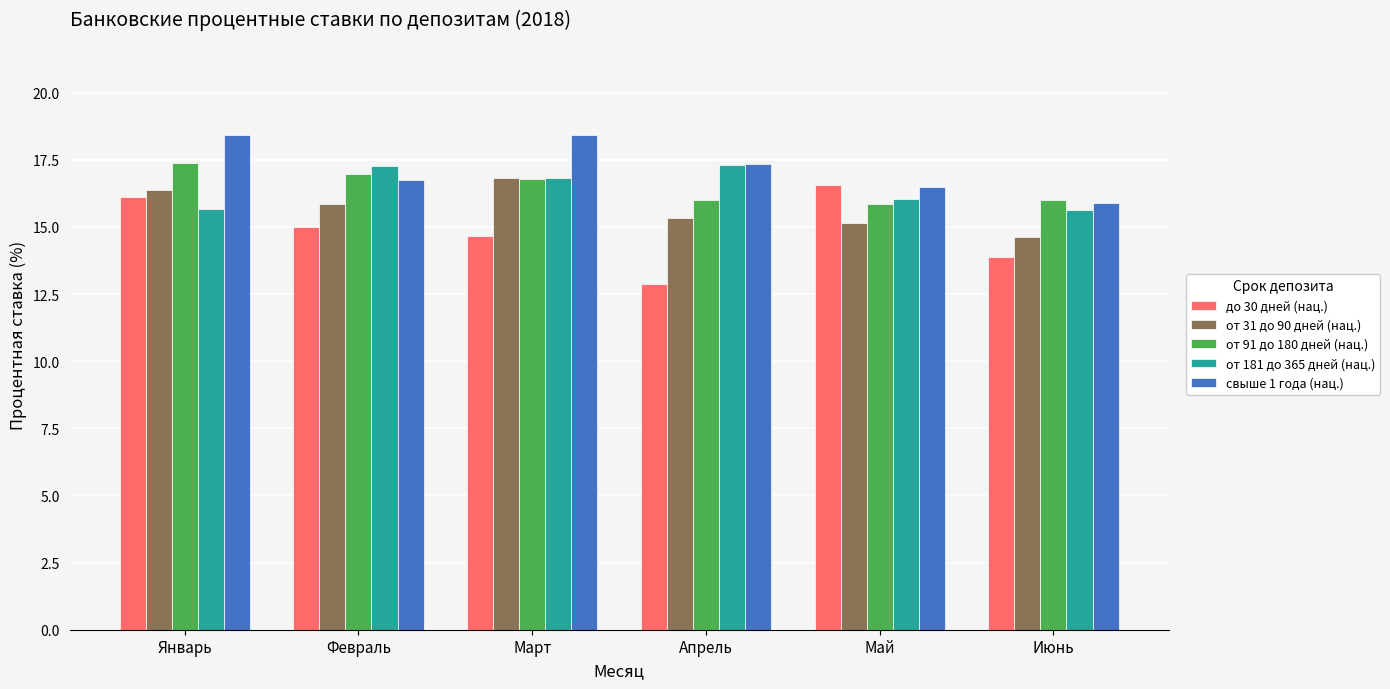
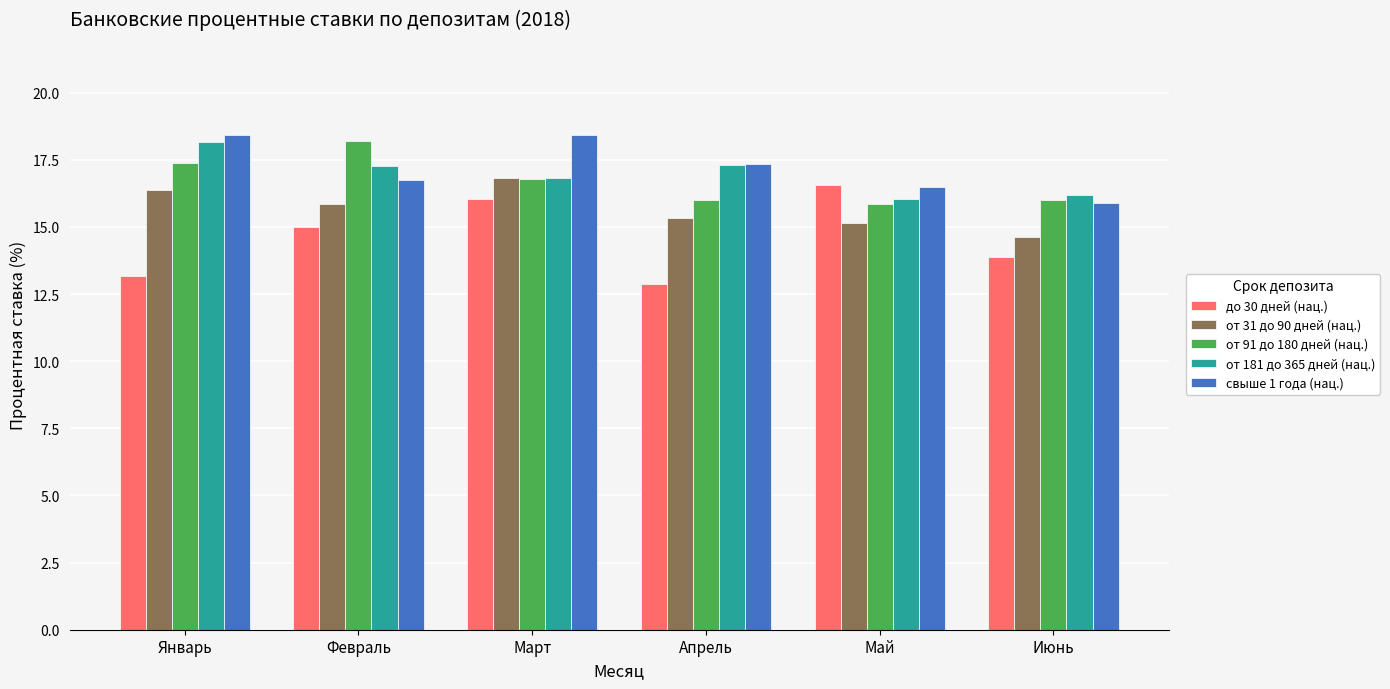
  {
    "до 30 дней (нац.)": {
-     "Январь": 16.1,
+     "Январь": 13.2,
      "Февраль": 15.0,
-     "Март": 14.7,
+     "Март": 16.0,
      "Апрель": 12.9,
      "Май": 16.6,
      "Июнь": 13.9
    },
    "от 31 до 90 дней (нац.)": {
      "Январь": 16.4,
      "Февраль": 15.9,
      "Март": 16.8,
      "Апрель": 15.3,
      "Май": 15.2,
      "Июнь": 14.6
    },
    "от 91 до 180 дней (нац.)": {
      "Январь": 17.4,
-     "Февраль": 17.0,
+     "Февраль": 18.2,
      "Март": 16.8,
      "Апрель": 16.0,
      "Май": 15.8,
      "Июнь": 16.0
    },
    "от 181 до 365 дней (нац.)": {
-     "Январь": 15.7,
+     "Январь": 18.2,
      "Февраль": 17.3,
      "Март": 16.8,
      "Апрель": 17.3,
      "Май": 16.1,
-     "Июнь": 15.6
+     "Июнь": 16.2
    },
    "свыше 1 года (нац.)": {
      "Январь": 18.4,
      "Февраль": 16.8,
      "Март": 18.4,
      "Апрель": 17.4,
      "Май": 16.5,
      "Июнь": 15.9
    }
  }
